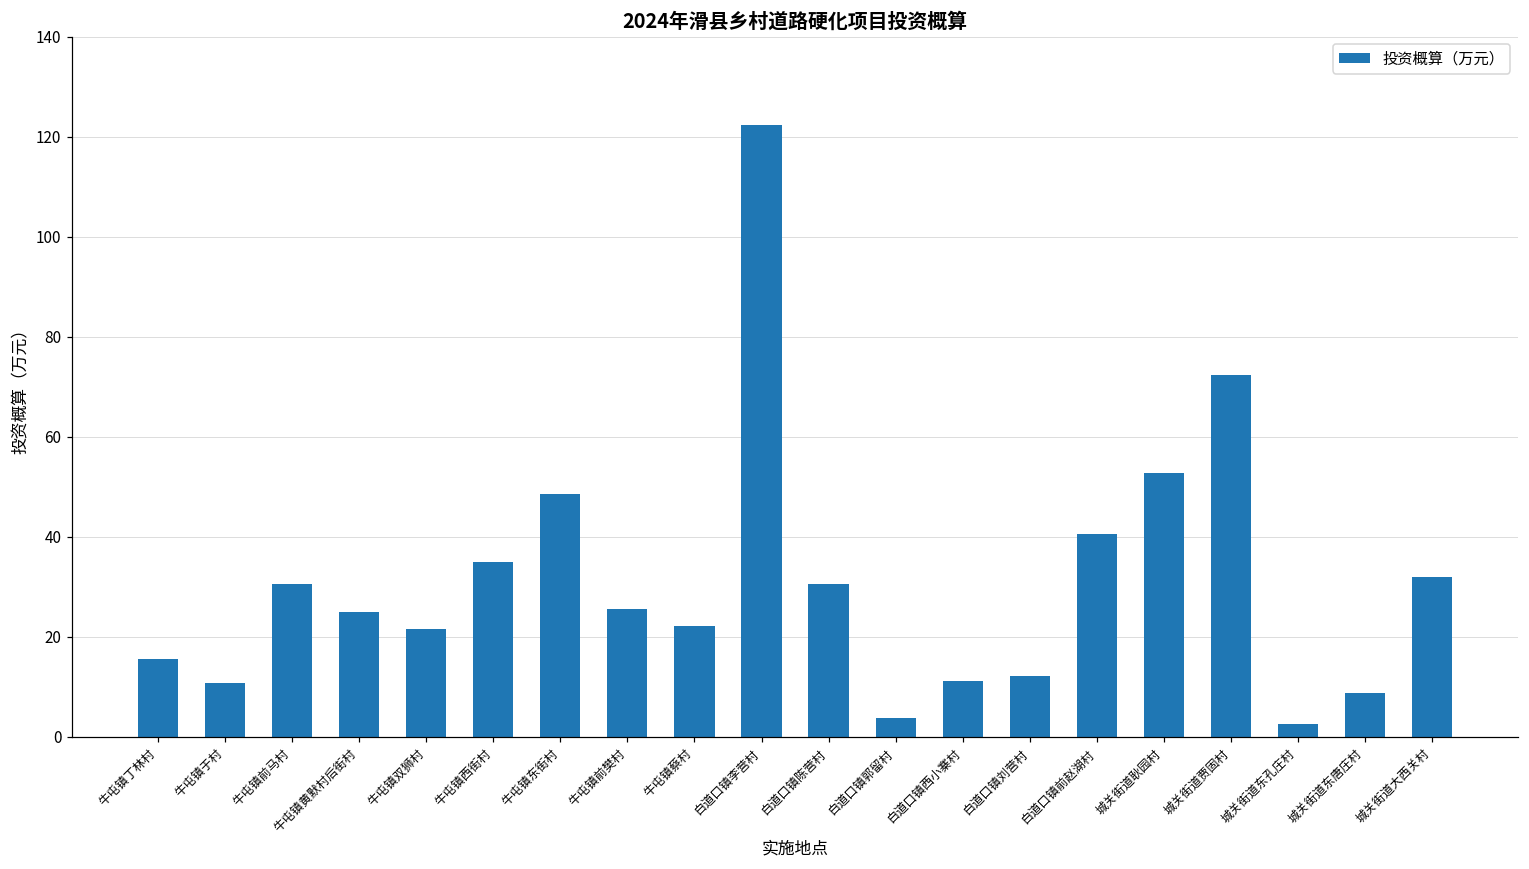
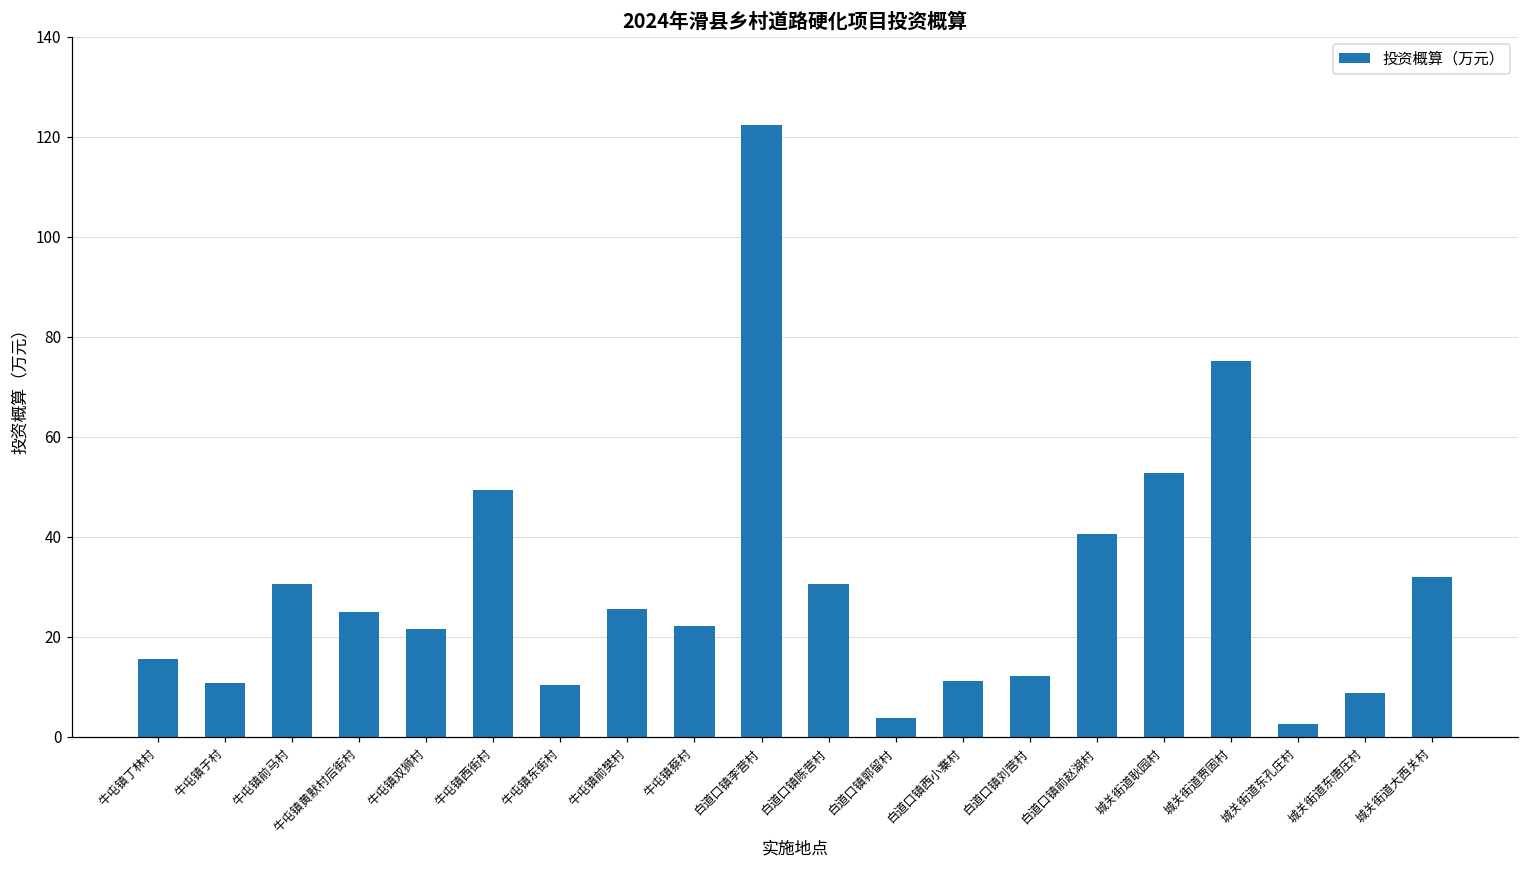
  {
    "牛屯镇丁林村": 16,
    "牛屯镇于村": 11,
    "牛屯镇前马村": 31,
    "牛屯镇黄默村后街村": 25,
    "牛屯镇双狮村": 22,
-   "牛屯镇西街村": 35,
-   "牛屯镇东街村": 48,
+   "牛屯镇西街村": 49,
+   "牛屯镇东街村": 10,
    "牛屯镇前樊村": 26,
    "牛屯镇蔡村": 22,
    "白道口镇李营村": 122,
    "白道口镇陈营村": 31,
    "白道口镇郭留村": 4,
    "白道口镇西小寨村": 11,
    "白道口镇刘营村": 12,
    "白道口镇前赵湖村": 41,
    "城关街道耿园村": 53,
-   "城关街道贾固村": 72,
+   "城关街道贾固村": 75,
    "城关街道东孔庄村": 3,
    "城关街道东唐庄村": 9,
    "城关街道大西关村": 32
  }
